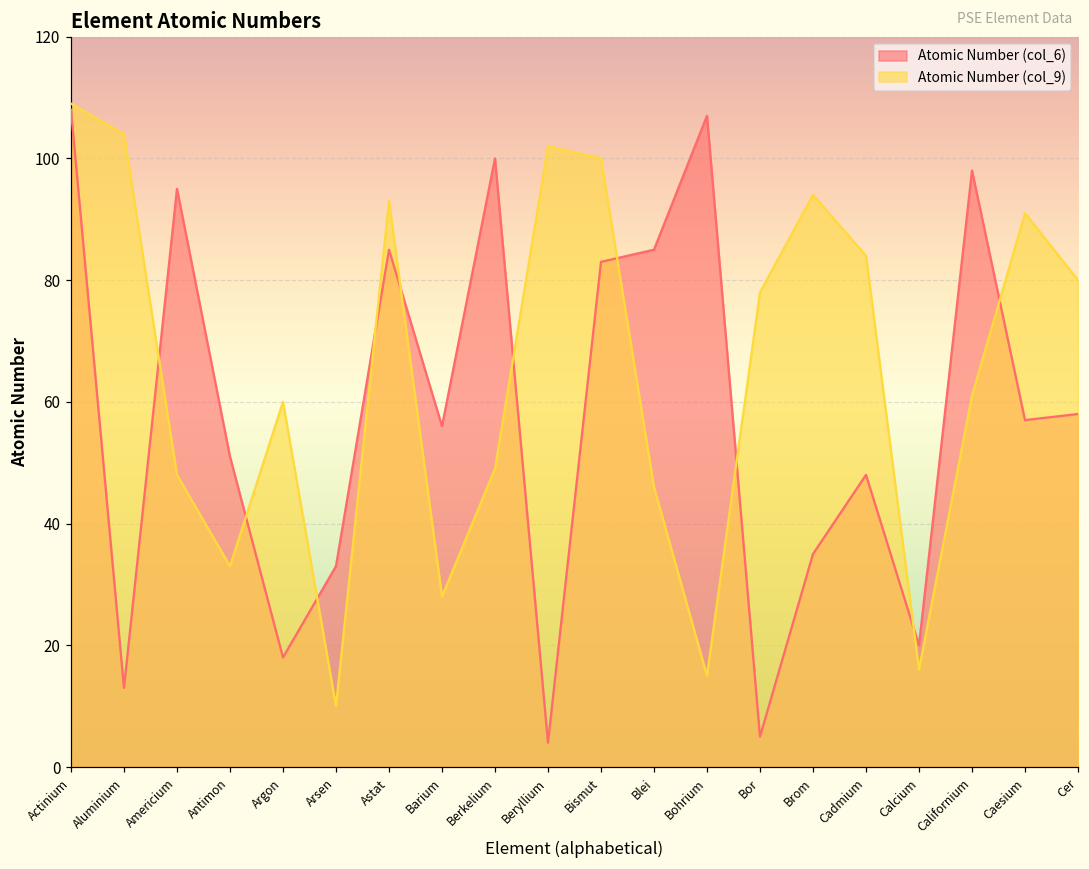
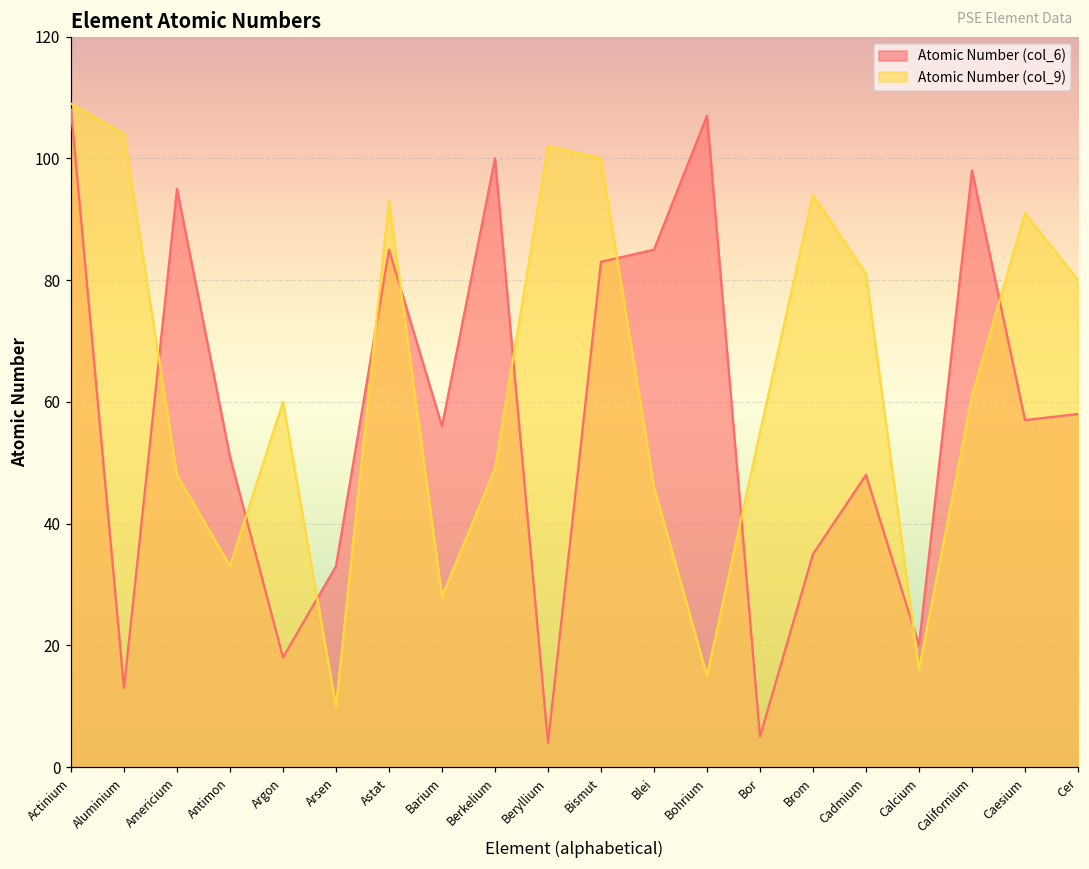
  {
    "Atomic Number (col_6)": {
      "Actinium": 108,
      "Aluminium": 13,
      "Americium": 95,
      "Antimon": 51,
      "Argon": 18,
      "Arsen": 33,
      "Astat": 85,
      "Barium": 56,
      "Berkelium": 100,
      "Beryllium": 4,
      "Bismut": 83,
      "Blei": 85,
      "Bohrium": 107,
      "Bor": 5,
      "Brom": 35,
      "Cadmium": 48,
      "Calcium": 20,
      "Californium": 98,
      "Caesium": 57,
      "Cer": 58
    },
    "Atomic Number (col_9)": {
      "Actinium": 109,
      "Aluminium": 104,
      "Americium": 48,
      "Antimon": 33,
      "Argon": 60,
      "Arsen": 10,
      "Astat": 93,
      "Barium": 28,
      "Berkelium": 49,
      "Beryllium": 102,
      "Bismut": 100,
      "Blei": 46,
      "Bohrium": 15,
-     "Bor": 78,
+     "Bor": 55,
      "Brom": 94,
-     "Cadmium": 84,
+     "Cadmium": 81,
      "Calcium": 16,
      "Californium": 61,
      "Caesium": 91,
      "Cer": 80
    }
  }
